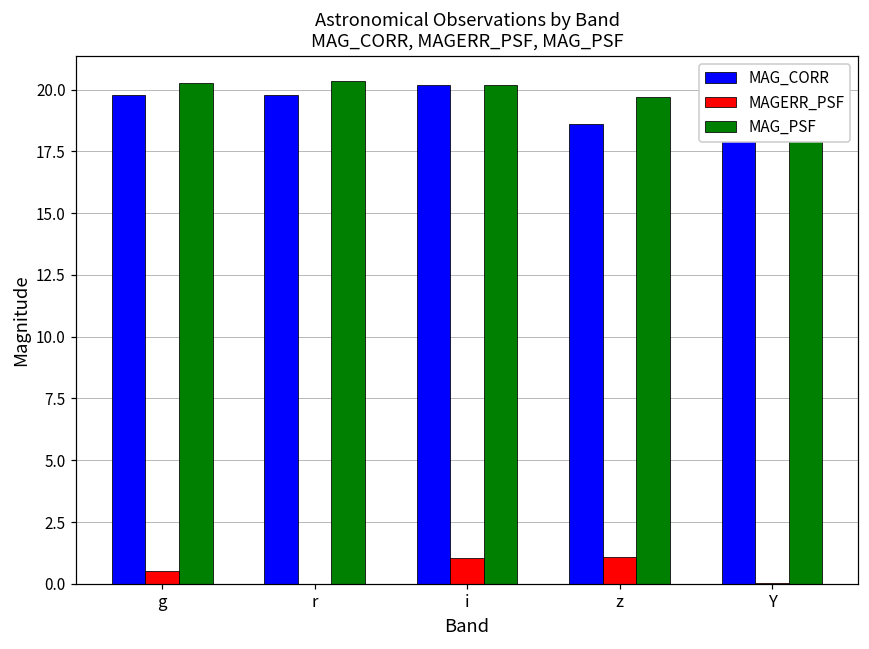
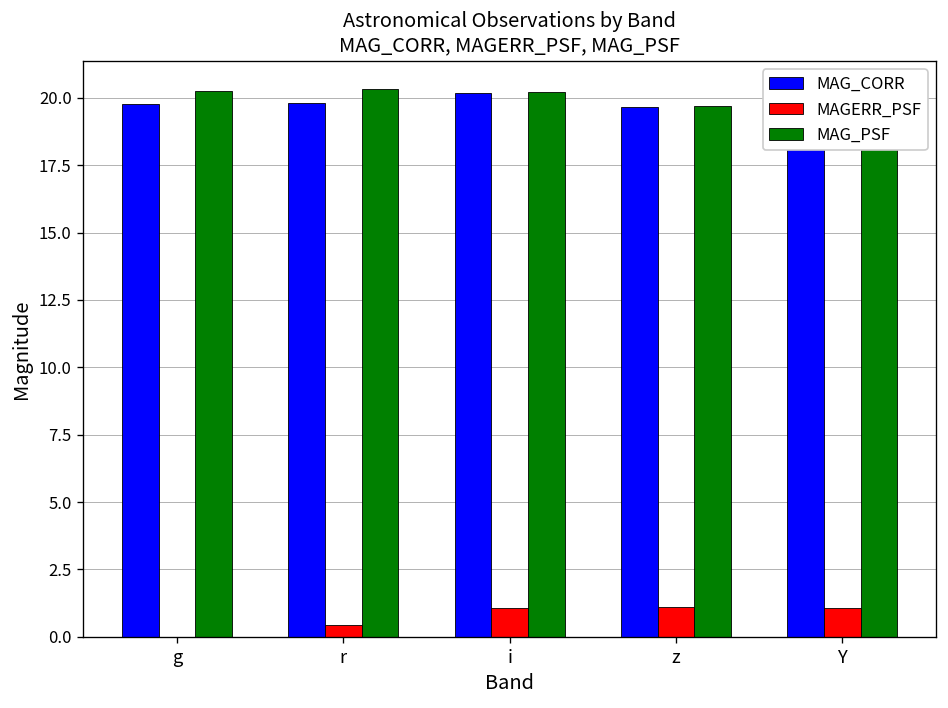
  {
    "MAG_CORR": {
      "g": 19.8,
      "r": 19.8,
      "i": 20.2,
-     "z": 18.6
+     "z": 19.7
    },
    "MAGERR_PSF": {
-     "g": 0.5,
-     "r": 0.0,
+     "g": 0.0,
+     "r": 0.4,
      "i": 1.1,
      "z": 1.1,
-     "Y": 0.0
+     "Y": 1.1
    },
    "MAG_PSF": {
      "g": 20.3,
      "r": 20.3,
      "i": 20.2,
      "z": 19.7
    }
  }
